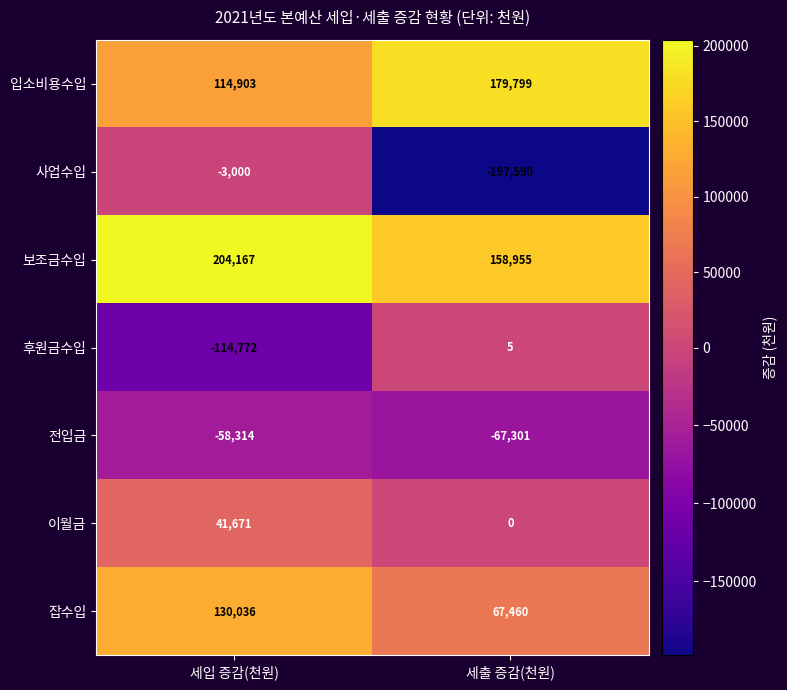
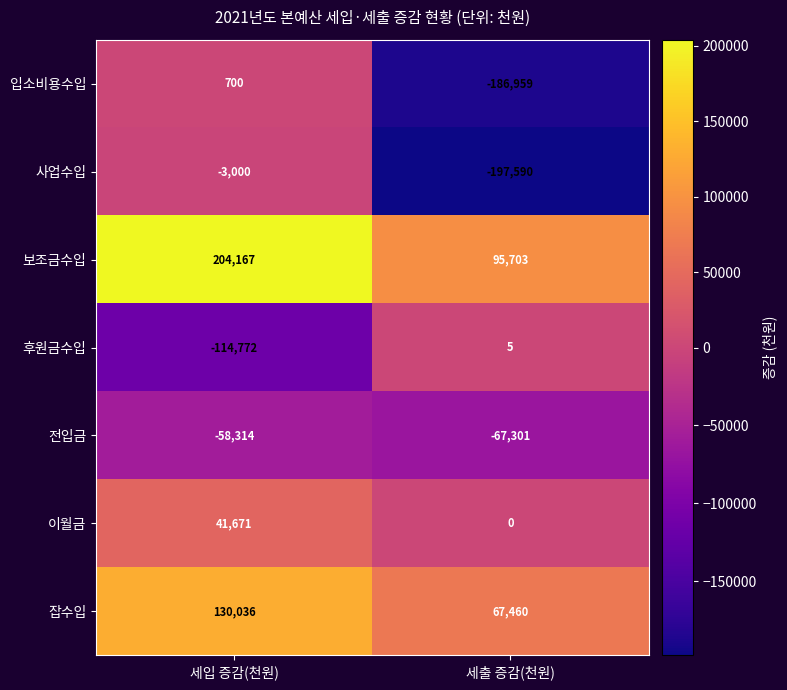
  {
    "입소비용수입": {
-     "세입 증감(천원)": "114,903",
-     "세출 증감(천원)": "179,799"
+     "세입 증감(천원)": "700",
+     "세출 증감(천원)": "-186,959"
    },
    "사업수입": {
      "세입 증감(천원)": "-3,000",
      "세출 증감(천원)": "-197,590"
    },
    "보조금수입": {
      "세입 증감(천원)": "204,167",
-     "세출 증감(천원)": "158,955"
+     "세출 증감(천원)": "95,703"
    },
    "후원금수입": {
      "세입 증감(천원)": "-114,772",
      "세출 증감(천원)": "5"
    },
    "전입금": {
      "세입 증감(천원)": "-58,314",
      "세출 증감(천원)": "-67,301"
    },
    "이월금": {
      "세입 증감(천원)": "41,671",
      "세출 증감(천원)": "0"
    },
    "잡수입": {
      "세입 증감(천원)": "130,036",
      "세출 증감(천원)": "67,460"
    }
  }
